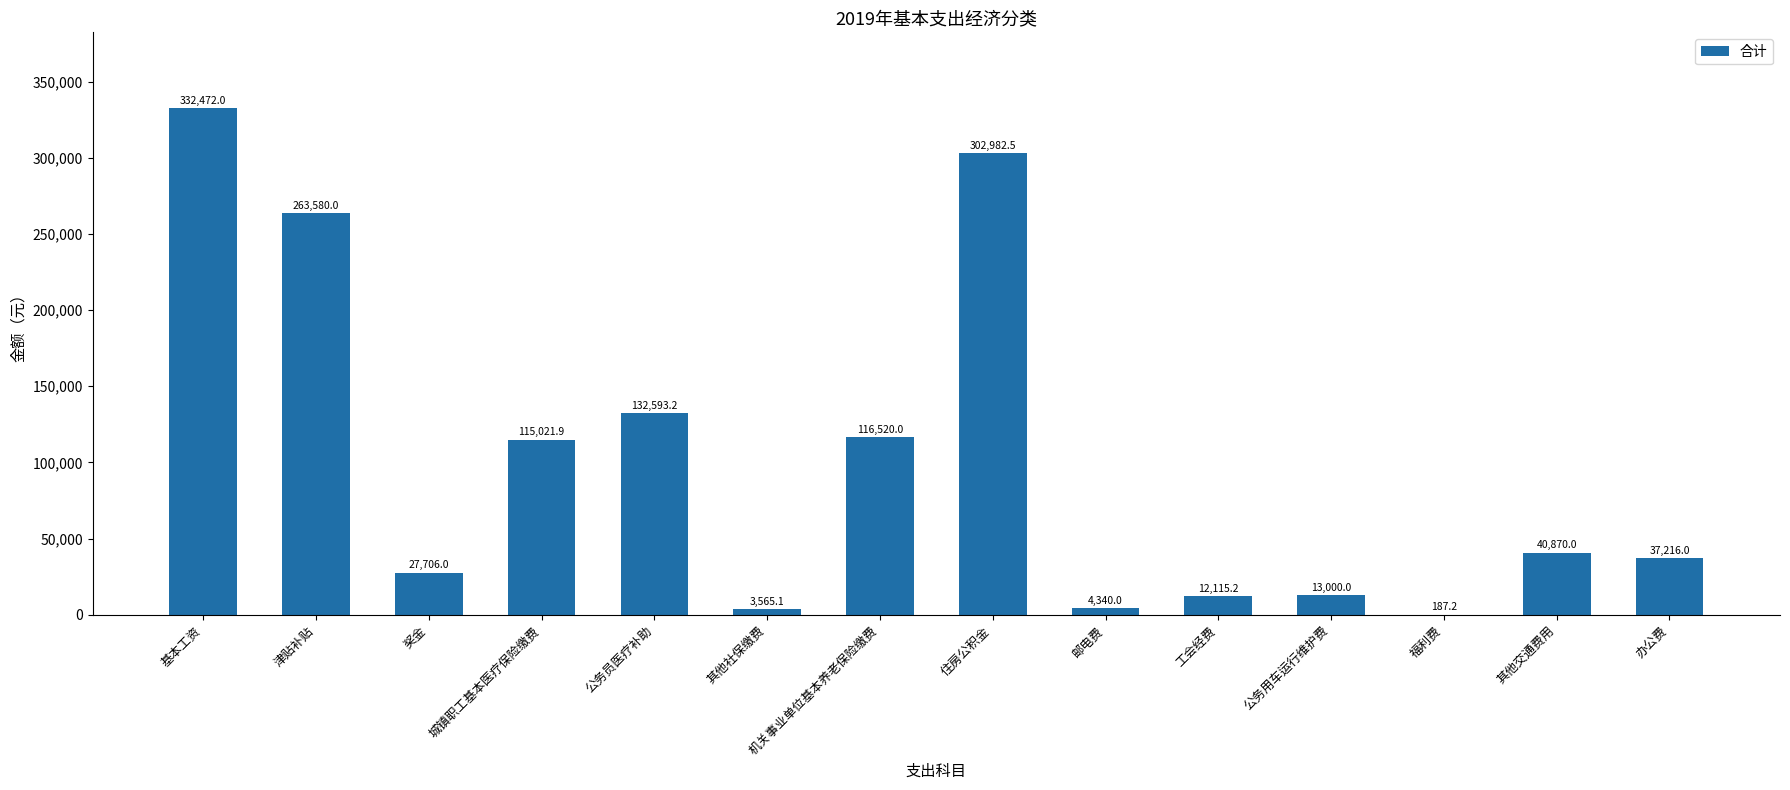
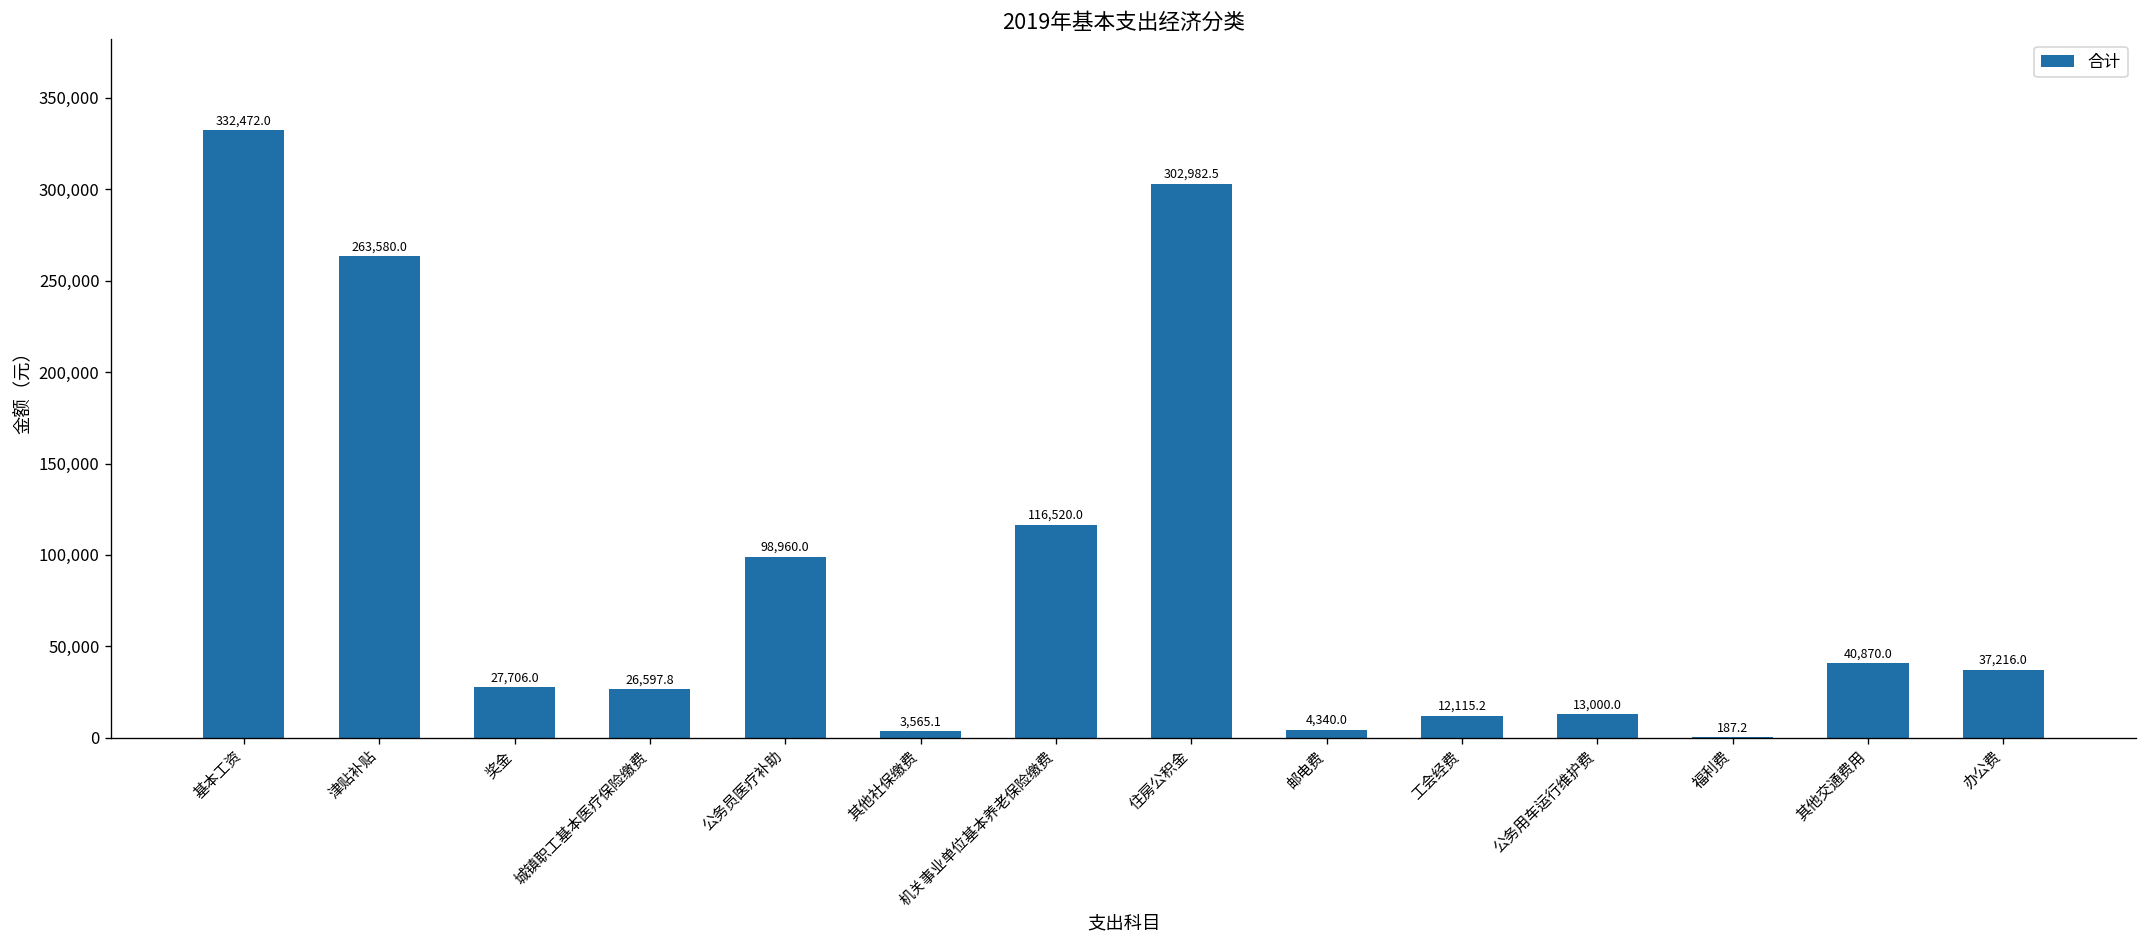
  {
    "基本工资": "332,472.0",
    "津贴补贴": "263,580.0",
    "奖金": "27,706.0",
-   "城镇职工基本医疗保险缴费": "115,021.9",
-   "公务员医疗补助": "132,593.2",
+   "城镇职工基本医疗保险缴费": "26,597.8",
+   "公务员医疗补助": "98,960.0",
    "其他社保缴费": "3,565.1",
    "机关事业单位基本养老保险缴费": "116,520.0",
    "住房公积金": "302,982.5",
    "邮电费": "4,340.0",
    "工会经费": "12,115.2",
    "公务用车运行维护费": "13,000.0",
    "福利费": "187.2",
    "其他交通费用": "40,870.0",
    "办公费": "37,216.0"
  }
